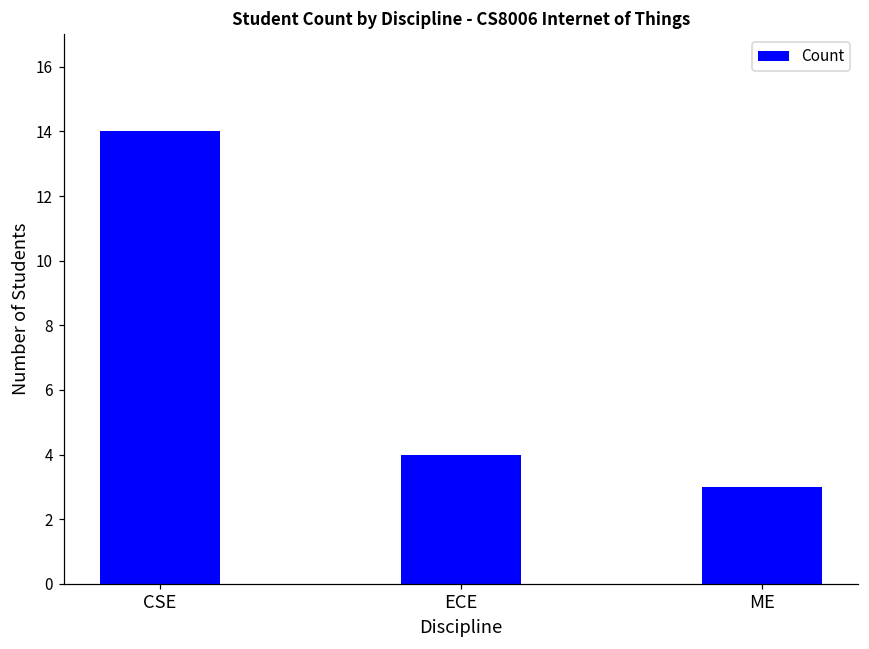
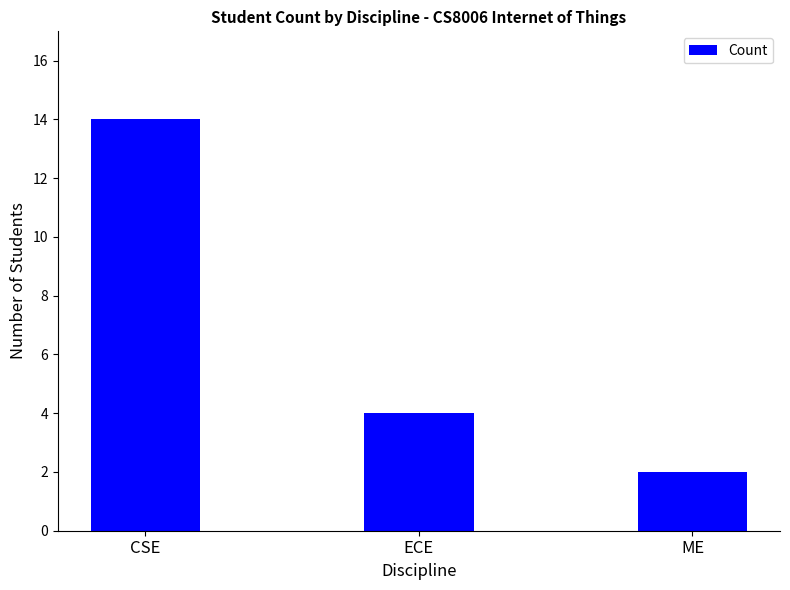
  {
    "CSE": 14,
    "ECE": 4,
-   "ME": 3
+   "ME": 2
  }
